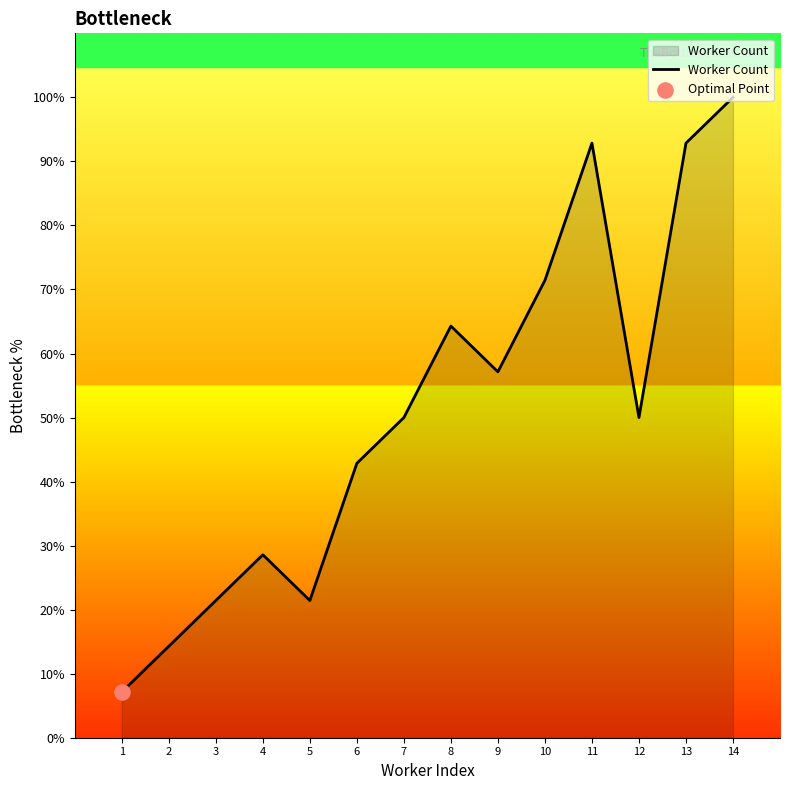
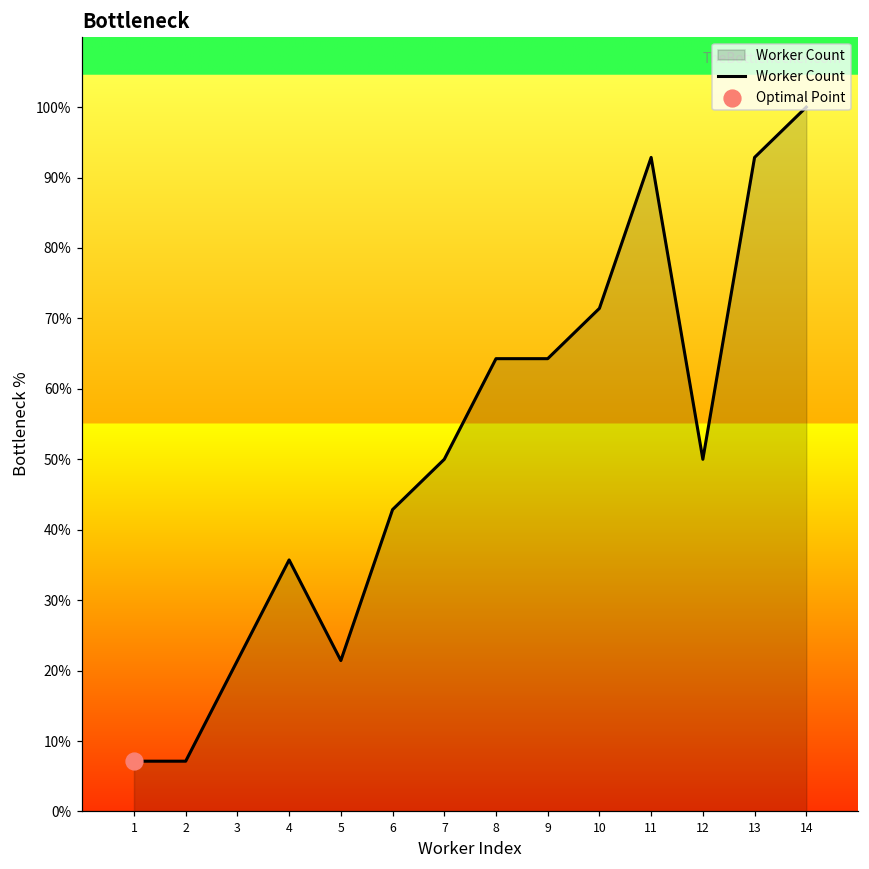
  {
    "Worker Count": {
-     "2": "14%",
+     "2": "7%",
      "3": "21%",
-     "4": "29%",
+     "4": "36%",
      "5": "21%",
      "6": "43%",
      "7": "50%",
      "8": "64%",
-     "9": "57%",
+     "9": "64%",
      "10": "71%",
      "11": "93%",
      "12": "50%",
      "13": "93%"
    }
  }
